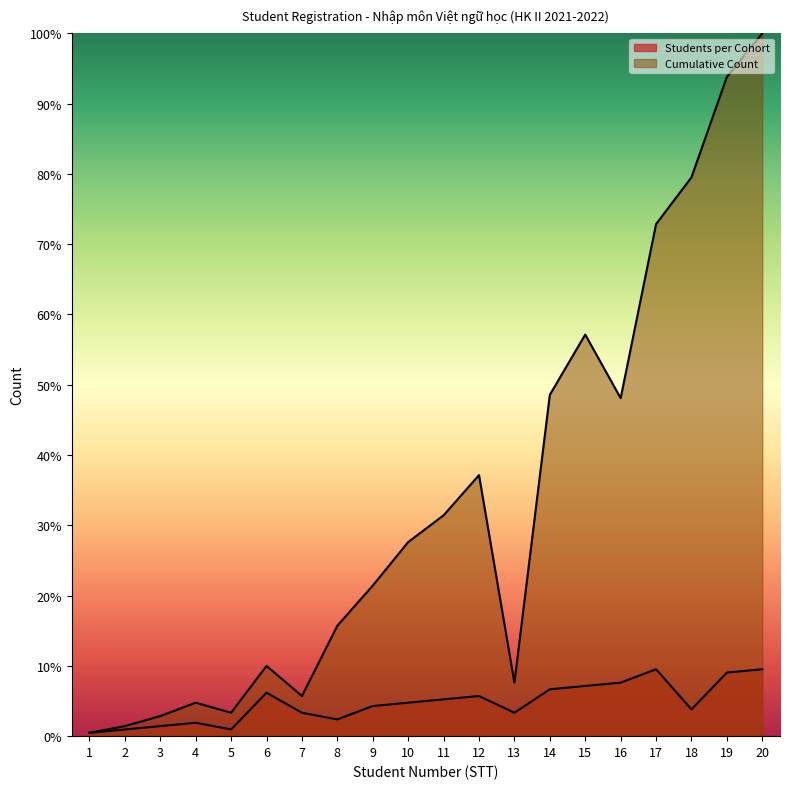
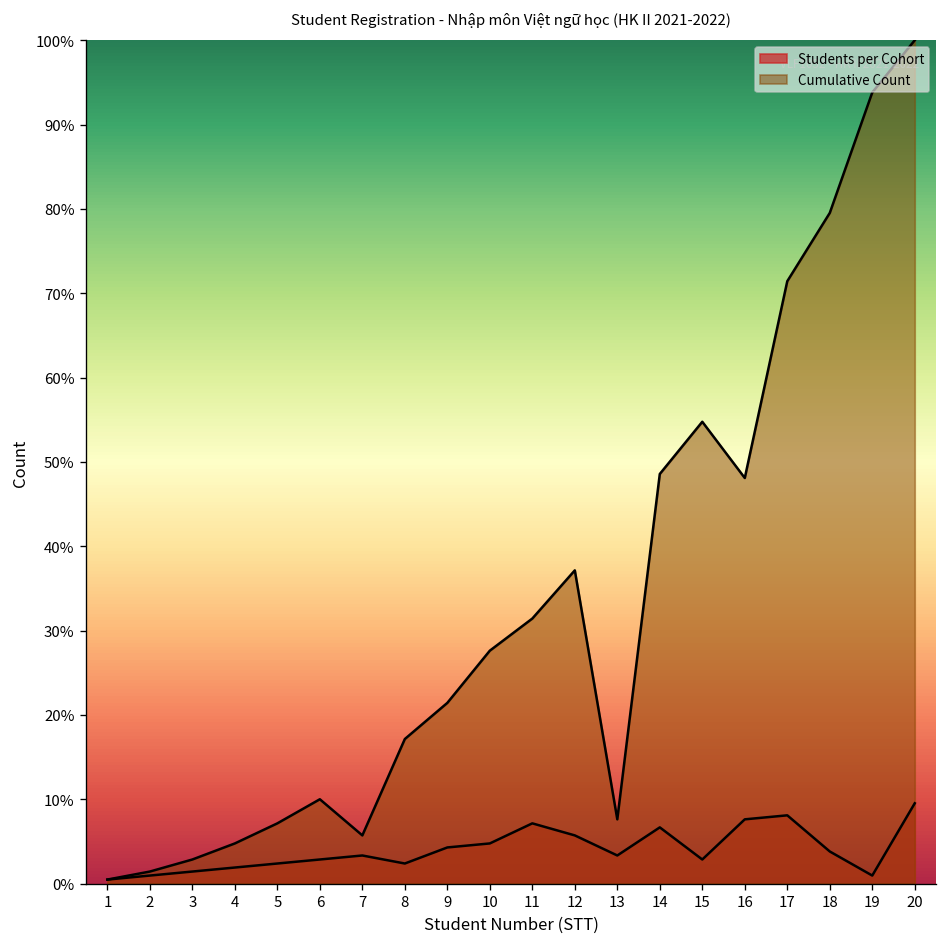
  {
    "Students per Cohort": {
      "2": "1%",
      "3": "1%",
      "4": "2%",
-     "5": "1%",
-     "6": "6%",
+     "5": "2%",
+     "6": "3%",
      "7": "3%",
      "8": "2%",
      "9": "4%",
      "10": "5%",
-     "11": "5%",
+     "11": "7%",
      "12": "6%",
      "13": "3%",
      "14": "7%",
-     "15": "7%",
+     "15": "3%",
      "16": "8%",
-     "17": "10%",
+     "17": "8%",
      "18": "4%",
-     "19": "9%",
+     "19": "1%",
      "20": "10%"
    },
    "Cumulative Count": {
      "2": "1%",
      "3": "3%",
      "4": "5%",
-     "5": "3%",
+     "5": "7%",
      "6": "10%",
      "7": "6%",
-     "8": "16%",
+     "8": "17%",
      "9": "21%",
      "10": "28%",
      "11": "31%",
      "12": "37%",
      "13": "8%",
      "14": "49%",
-     "15": "57%",
+     "15": "55%",
      "16": "48%",
-     "17": "73%",
+     "17": "71%",
      "18": "80%",
      "19": "94%"
    }
  }
